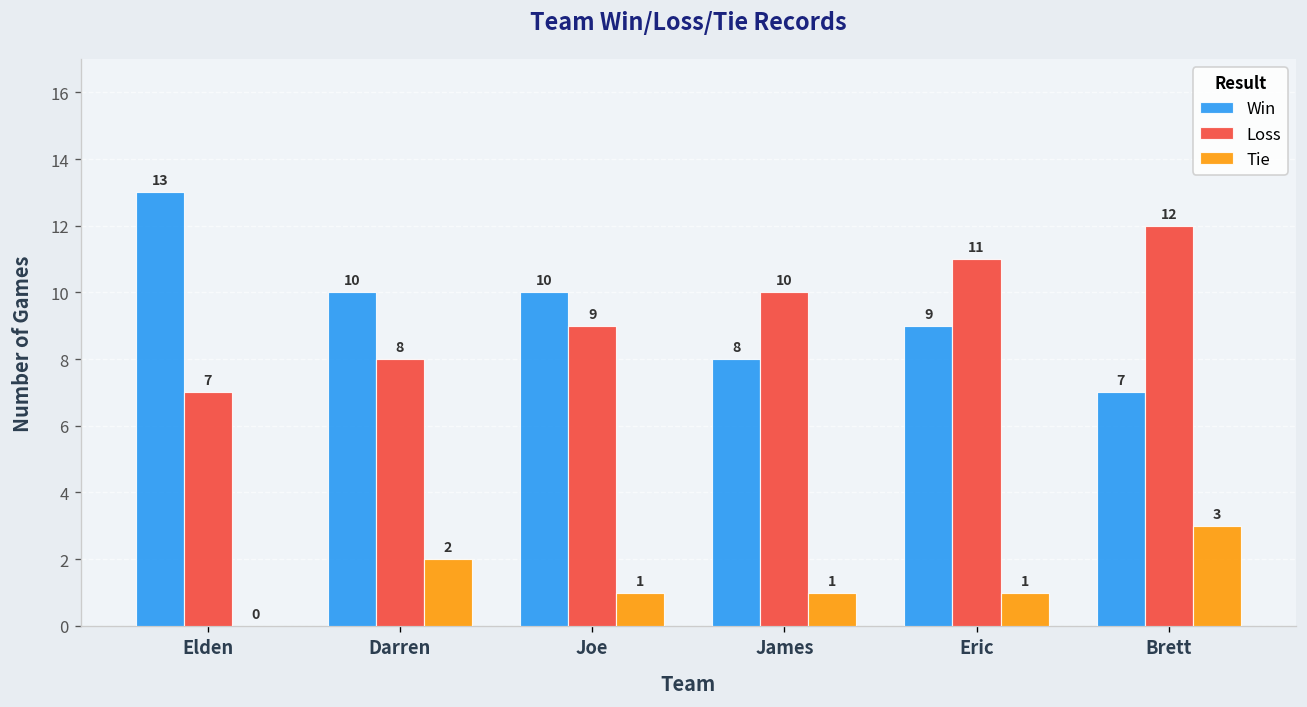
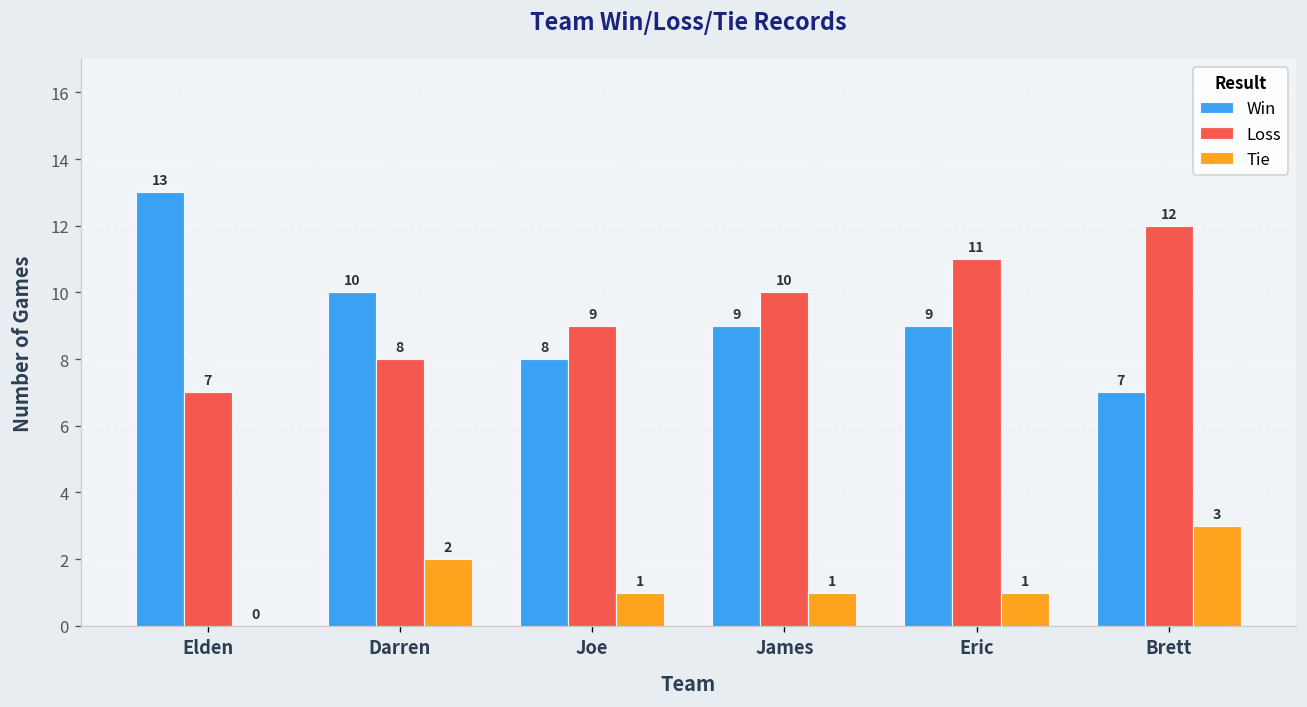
  {
    "Win": {
      "Elden": 13,
      "Darren": 10,
-     "Joe": 10,
-     "James": 8,
+     "Joe": 8,
+     "James": 9,
      "Eric": 9,
      "Brett": 7
    },
    "Loss": {
      "Elden": 7,
      "Darren": 8,
      "Joe": 9,
      "James": 10,
      "Eric": 11,
      "Brett": 12
    },
    "Tie": {
      "Elden": 0,
      "Darren": 2,
      "Joe": 1,
      "James": 1,
      "Eric": 1,
      "Brett": 3
    }
  }
